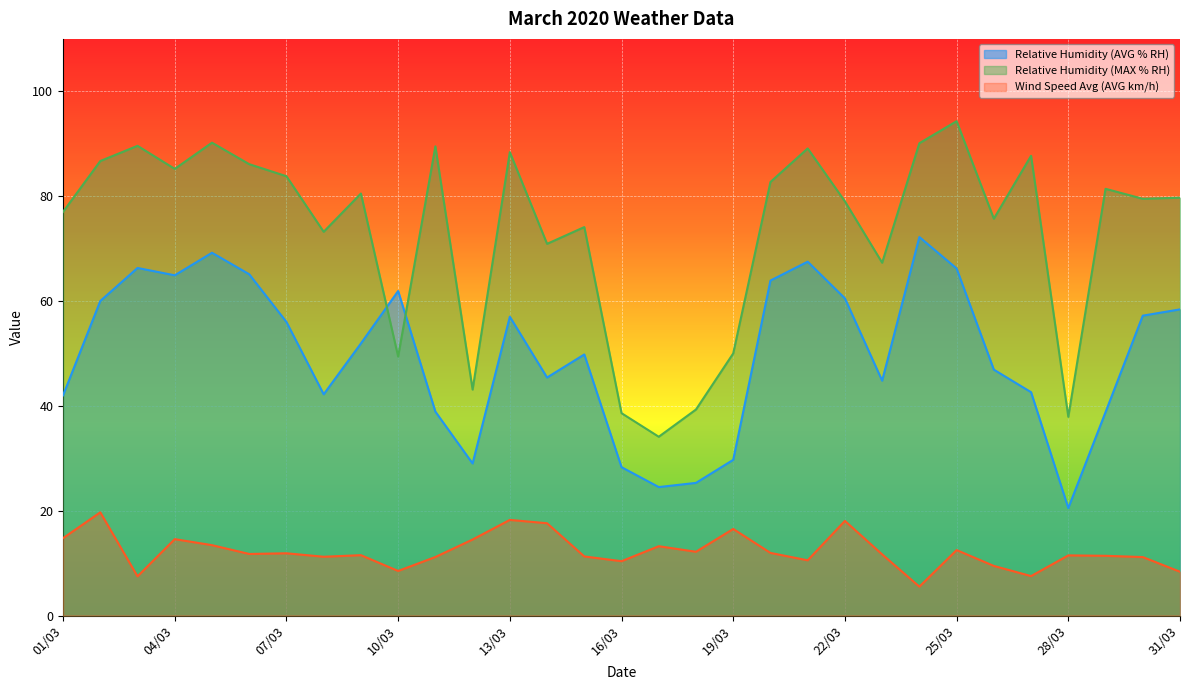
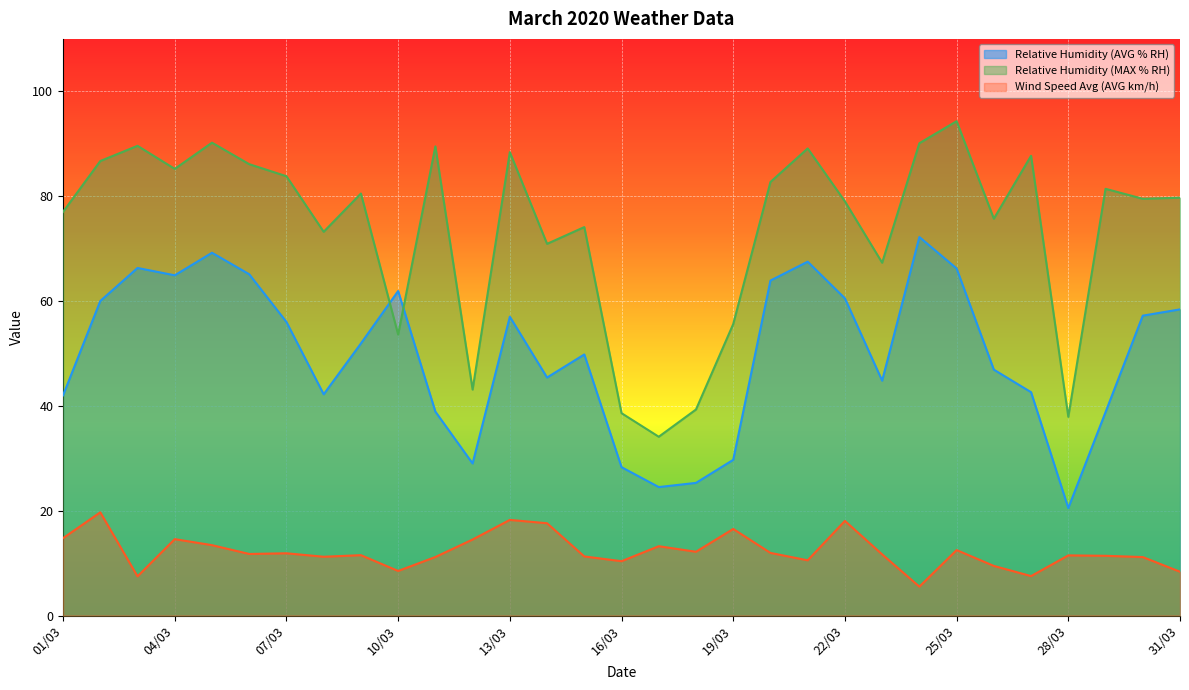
  {
    "Relative Humidity (AVG % RH)": {
      "01/03": 42,
      "04/03": 65,
      "07/03": 56,
      "10/03": 62,
      "13/03": 57,
      "16/03": 28,
      "19/03": 30,
      "22/03": 61,
      "25/03": 66,
      "28/03": 21,
      "31/03": 58
    },
    "Relative Humidity (MAX % RH)": {
      "01/03": 77,
      "04/03": 85,
      "07/03": 84,
-     "10/03": 49,
+     "10/03": 54,
      "13/03": 88,
      "16/03": 39,
-     "19/03": 50,
+     "19/03": 56,
      "22/03": 79,
      "25/03": 94,
      "28/03": 38,
      "31/03": 80
    },
    "Wind Speed Avg (AVG km/h)": {
      "01/03": 15,
      "04/03": 15,
      "07/03": 12,
      "10/03": 9,
      "13/03": 18,
      "16/03": 10,
      "19/03": 17,
      "22/03": 18,
      "25/03": 12,
      "28/03": 11,
      "31/03": 8
    }
  }
